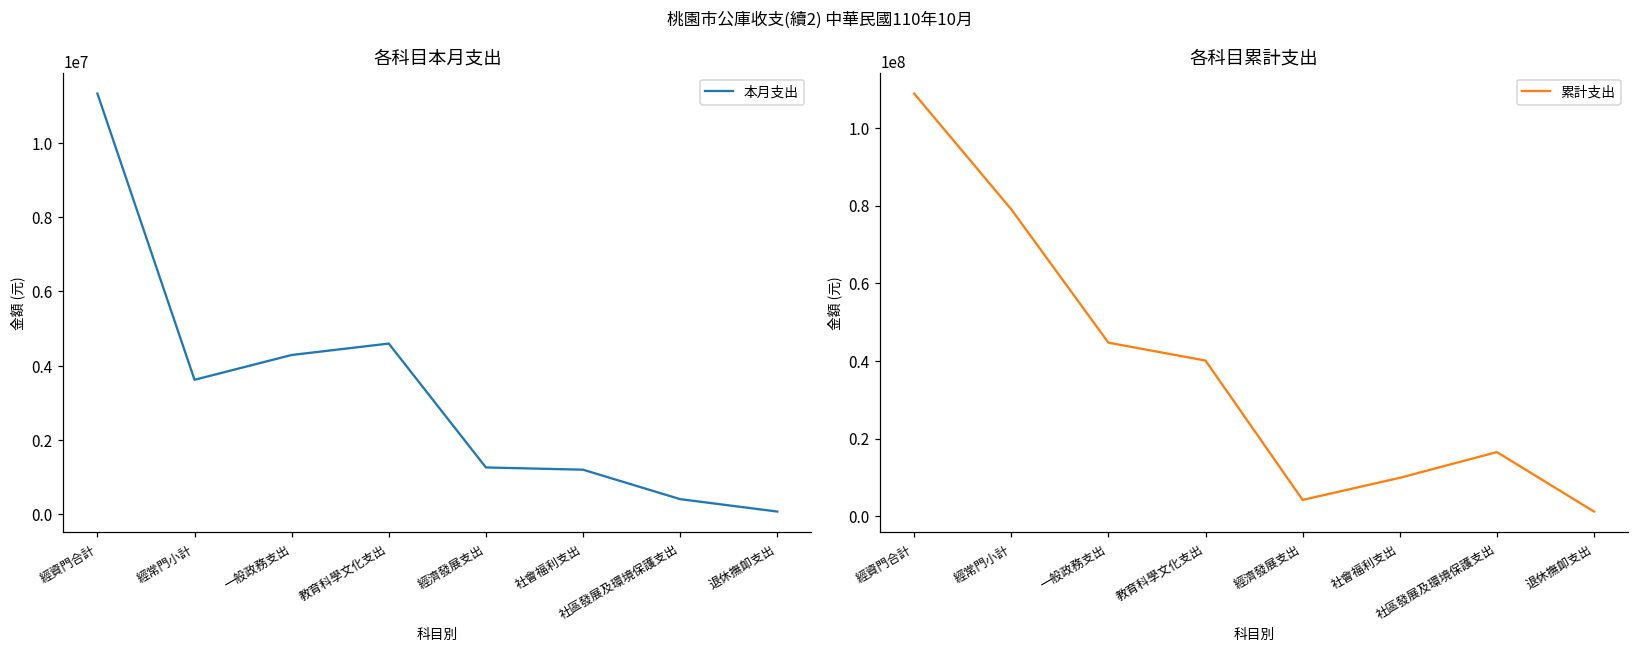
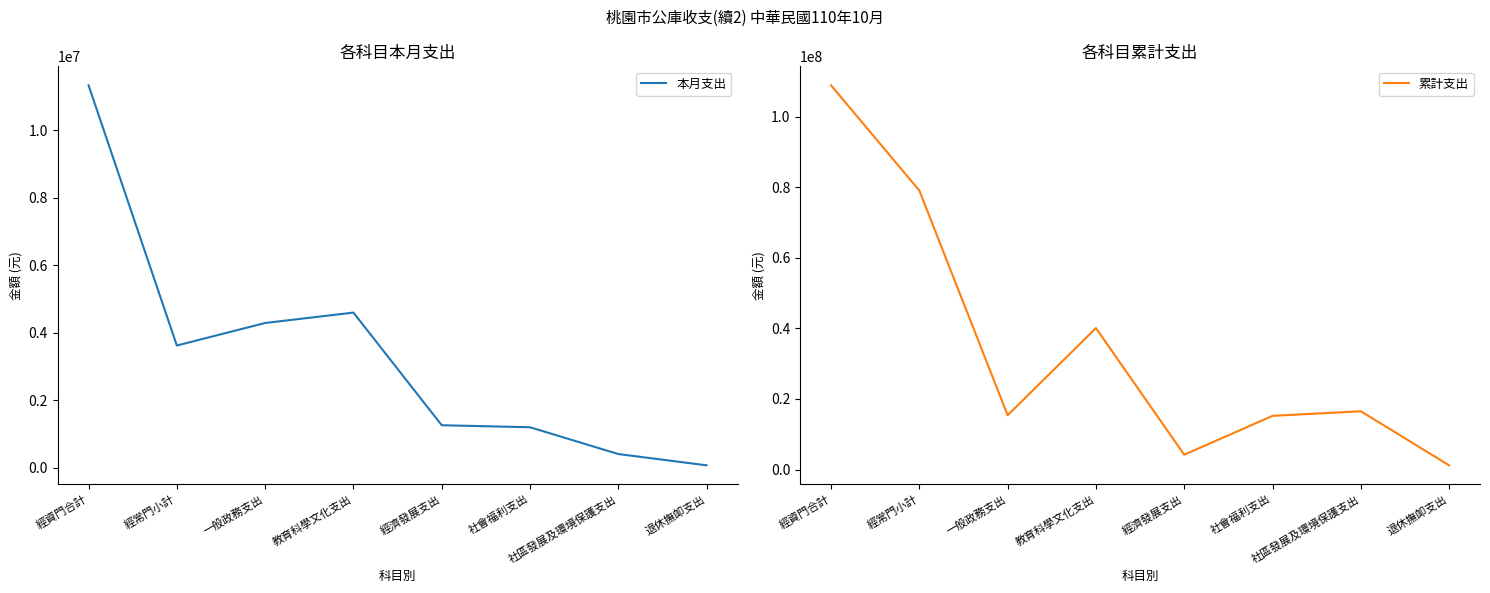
  {
    "各科目本月支出": {
      "經資門合計": 11300000,
      "經常門小計": 3600000,
      "一般政務支出": 4300000,
      "教育科學文化支出": 4600000,
      "經濟發展支出": 1300000,
      "社會福利支出": 1200000,
      "社區發展及環境保護支出": 400000,
      "退休撫卹支出": 100000
    },
    "各科目累計支出": {
      "經資門合計": 109000000,
      "經常門小計": 79000000,
-     "一般政務支出": 45000000,
+     "一般政務支出": 15000000,
      "教育科學文化支出": 40000000,
      "經濟發展支出": 4000000,
-     "社會福利支出": 10000000,
+     "社會福利支出": 15000000,
      "社區發展及環境保護支出": 17000000,
      "退休撫卹支出": 1000000
    }
  }
